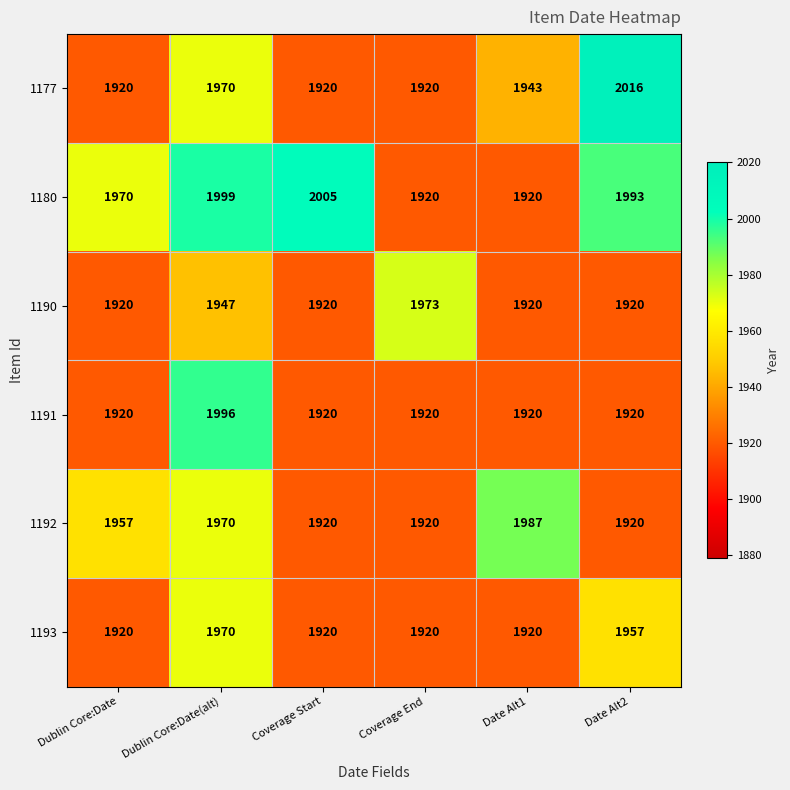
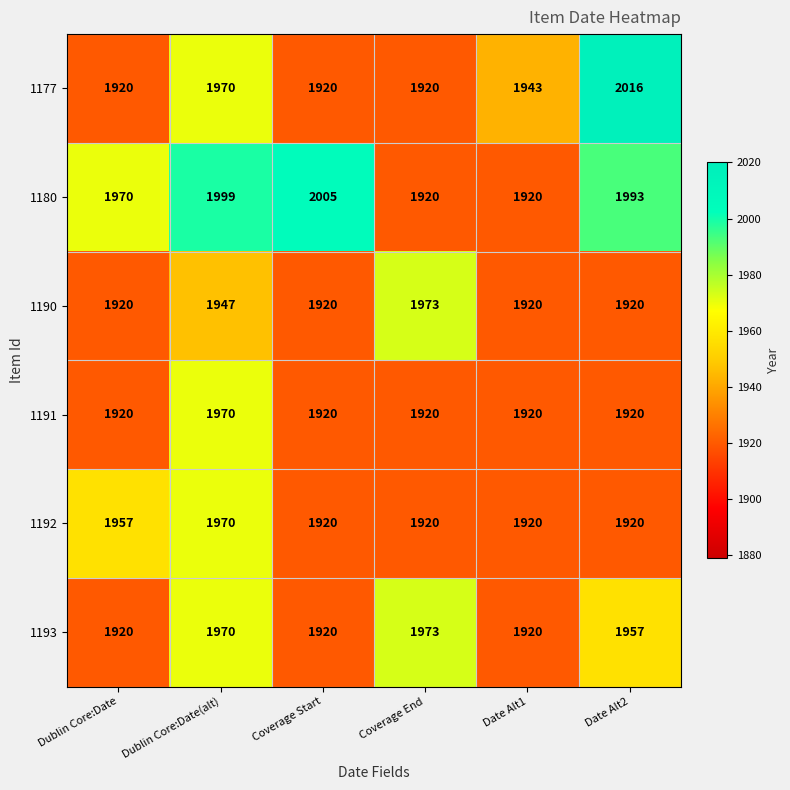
  {
    "1177": {
      "Dublin Core:Date": 1920,
      "Dublin Core:Date(alt)": 1970,
      "Coverage Start": 1920,
      "Coverage End": 1920,
      "Date Alt1": 1943,
      "Date Alt2": 2016
    },
    "1180": {
      "Dublin Core:Date": 1970,
      "Dublin Core:Date(alt)": 1999,
      "Coverage Start": 2005,
      "Coverage End": 1920,
      "Date Alt1": 1920,
      "Date Alt2": 1993
    },
    "1190": {
      "Dublin Core:Date": 1920,
      "Dublin Core:Date(alt)": 1947,
      "Coverage Start": 1920,
      "Coverage End": 1973,
      "Date Alt1": 1920,
      "Date Alt2": 1920
    },
    "1191": {
      "Dublin Core:Date": 1920,
-     "Dublin Core:Date(alt)": 1996,
+     "Dublin Core:Date(alt)": 1970,
      "Coverage Start": 1920,
      "Coverage End": 1920,
      "Date Alt1": 1920,
      "Date Alt2": 1920
    },
    "1192": {
      "Dublin Core:Date": 1957,
      "Dublin Core:Date(alt)": 1970,
      "Coverage Start": 1920,
      "Coverage End": 1920,
-     "Date Alt1": 1987,
+     "Date Alt1": 1920,
      "Date Alt2": 1920
    },
    "1193": {
      "Dublin Core:Date": 1920,
      "Dublin Core:Date(alt)": 1970,
      "Coverage Start": 1920,
-     "Coverage End": 1920,
+     "Coverage End": 1973,
      "Date Alt1": 1920,
      "Date Alt2": 1957
    }
  }
